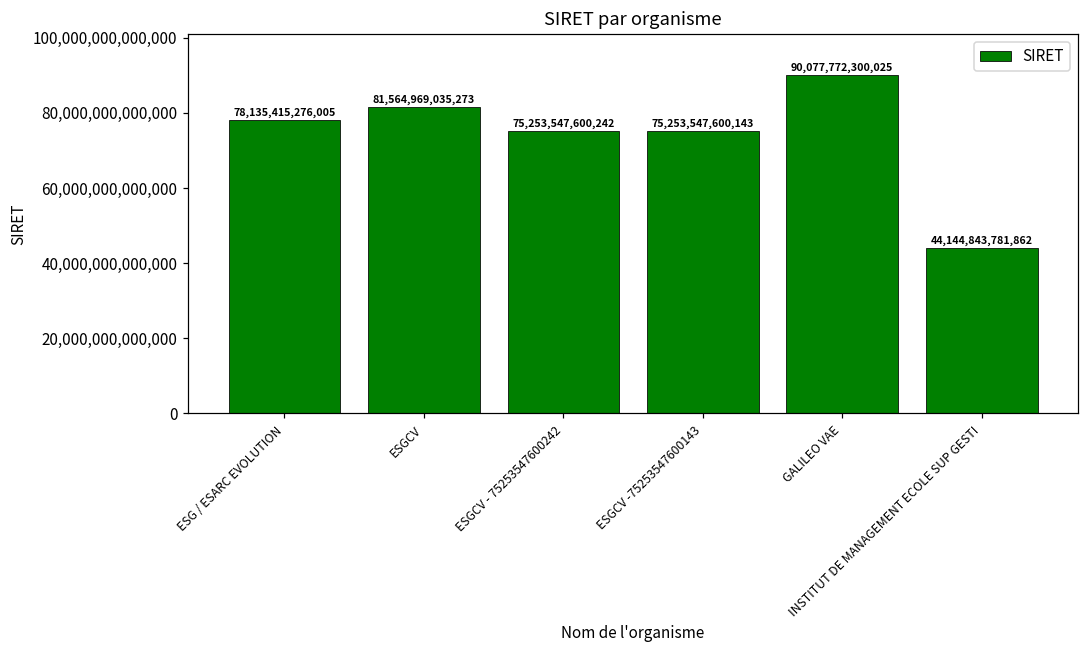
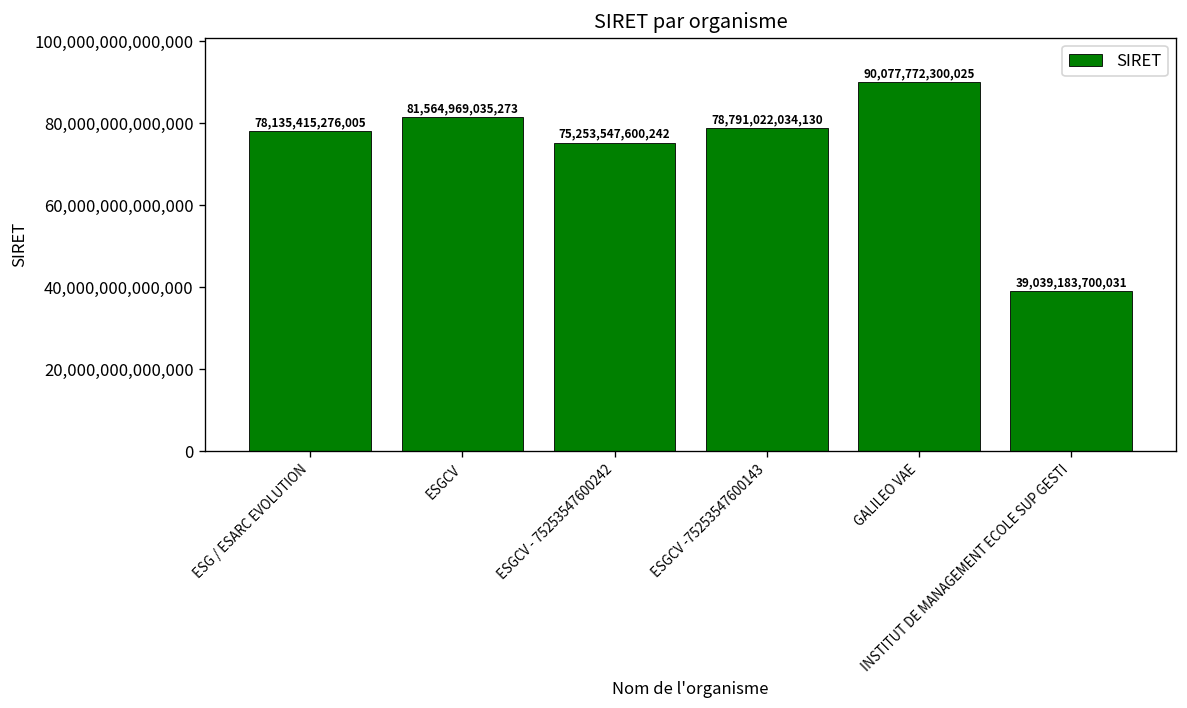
  {
    "ESG / ESARC EVOLUTION": "78,135,415,276,005",
    "ESGCV": "81,564,969,035,273",
    "ESGCV - 75253547600242": "75,253,547,600,242",
-   "ESGCV -75253547600143": "75,253,547,600,143",
+   "ESGCV -75253547600143": "78,791,022,034,130",
    "GALILEO VAE": "90,077,772,300,025",
-   "INSTITUT DE MANAGEMENT ECOLE SUP GESTI": "44,144,843,781,862"
+   "INSTITUT DE MANAGEMENT ECOLE SUP GESTI": "39,039,183,700,031"
  }
